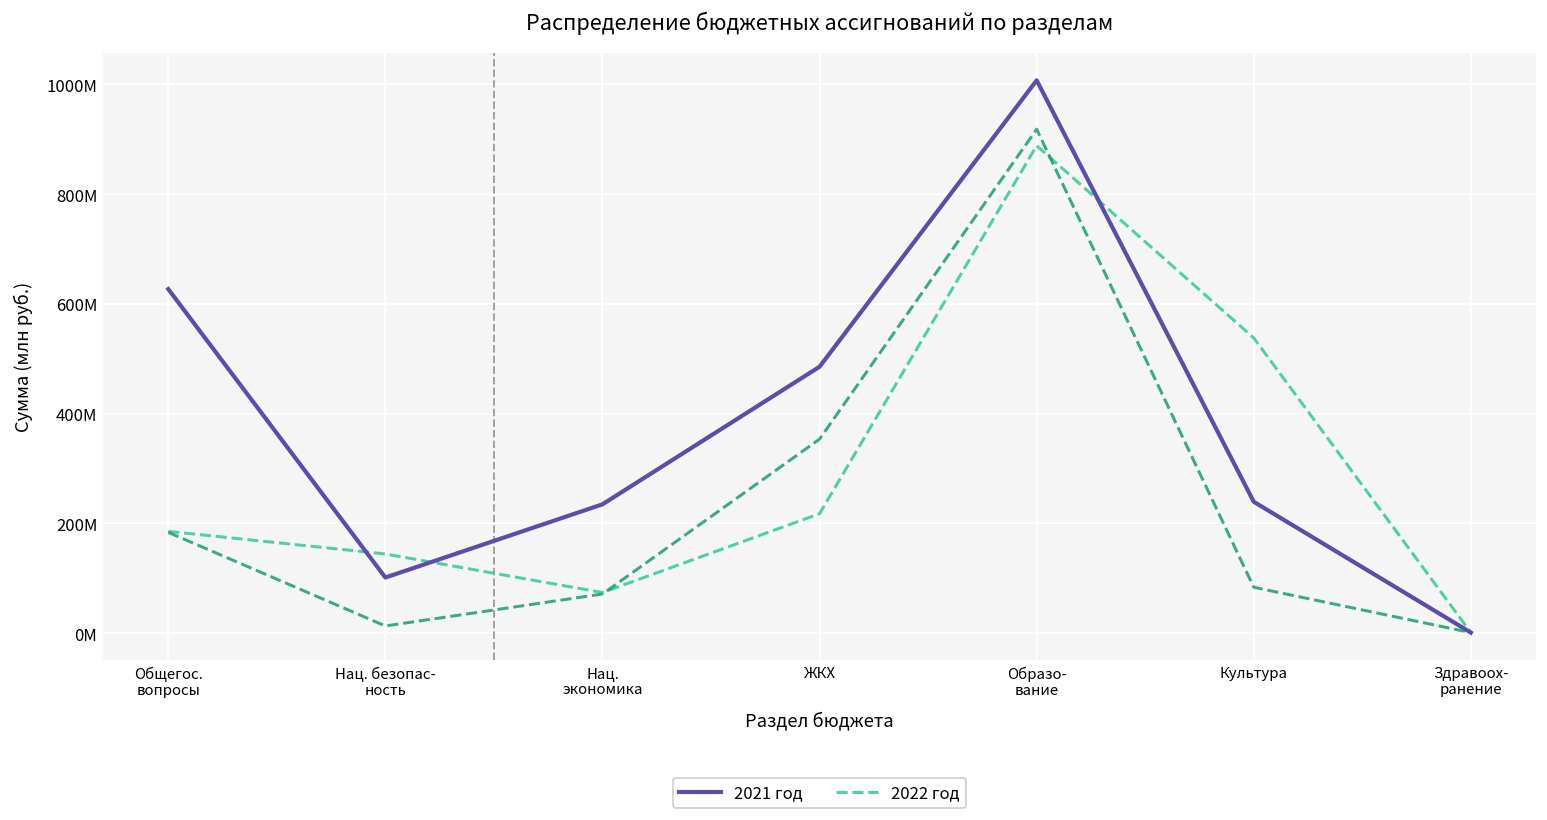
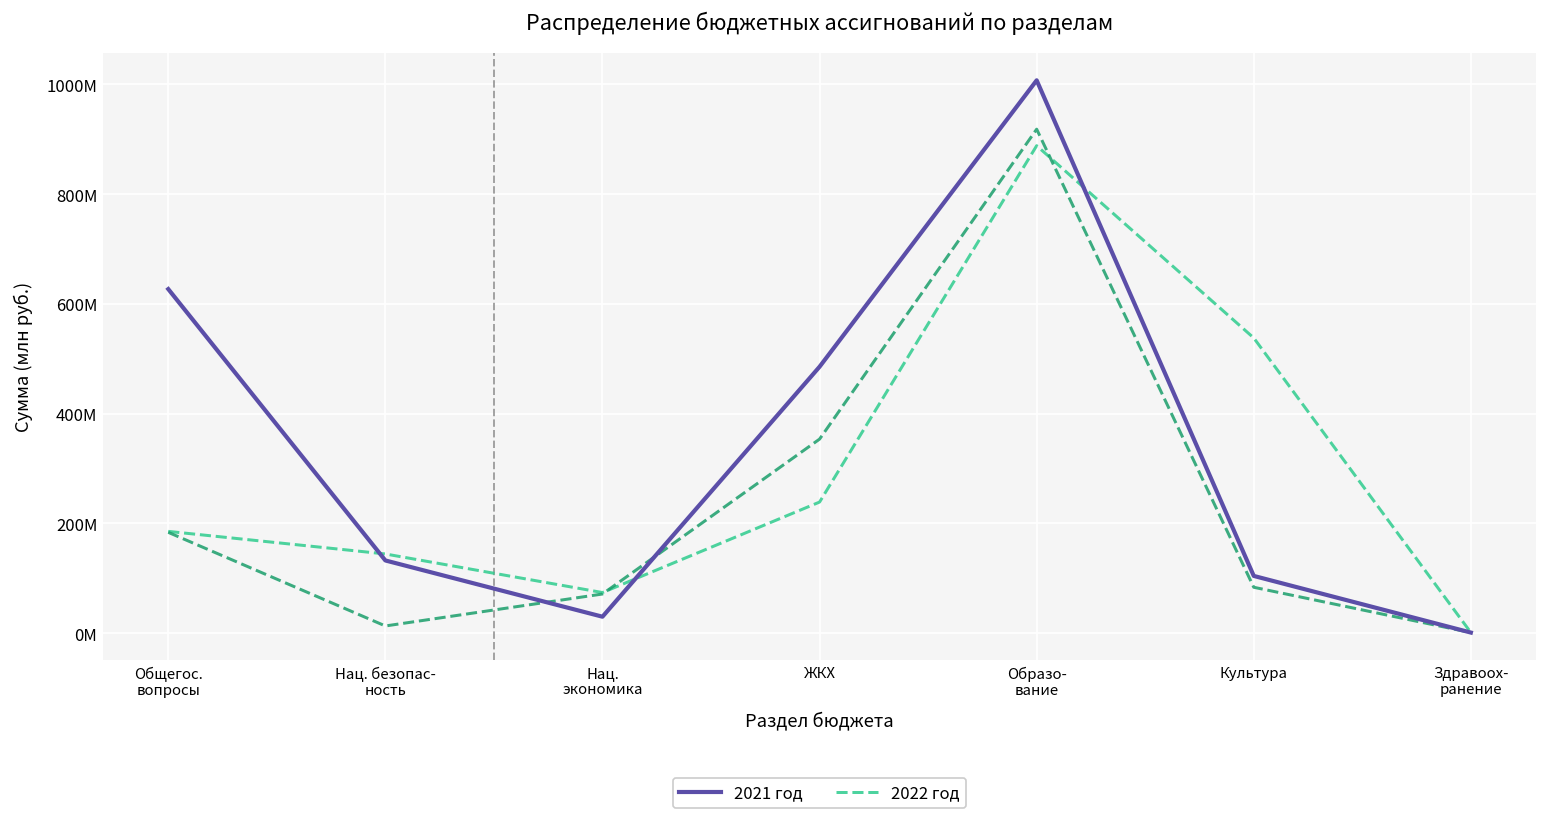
  {
    "2021 год": {
      "Общегос. вопросы": 630000000,
-     "Нац. безопас- ность": 100000000,
-     "Нац. экономика": 230000000,
+     "Нац. безопас- ность": 130000000,
+     "Нац. экономика": 30000000,
      "ЖКХ": 490000000,
      "Образо- вание": 1010000000,
-     "Культура": 240000000
+     "Культура": 100000000
    },
    "2022 год": {
      "Нац. безопас- ность": 140000000,
-     "ЖКХ": 220000000,
+     "ЖКХ": 240000000,
      "Образо- вание": 890000000,
      "Культура": 540000000
    }
  }
